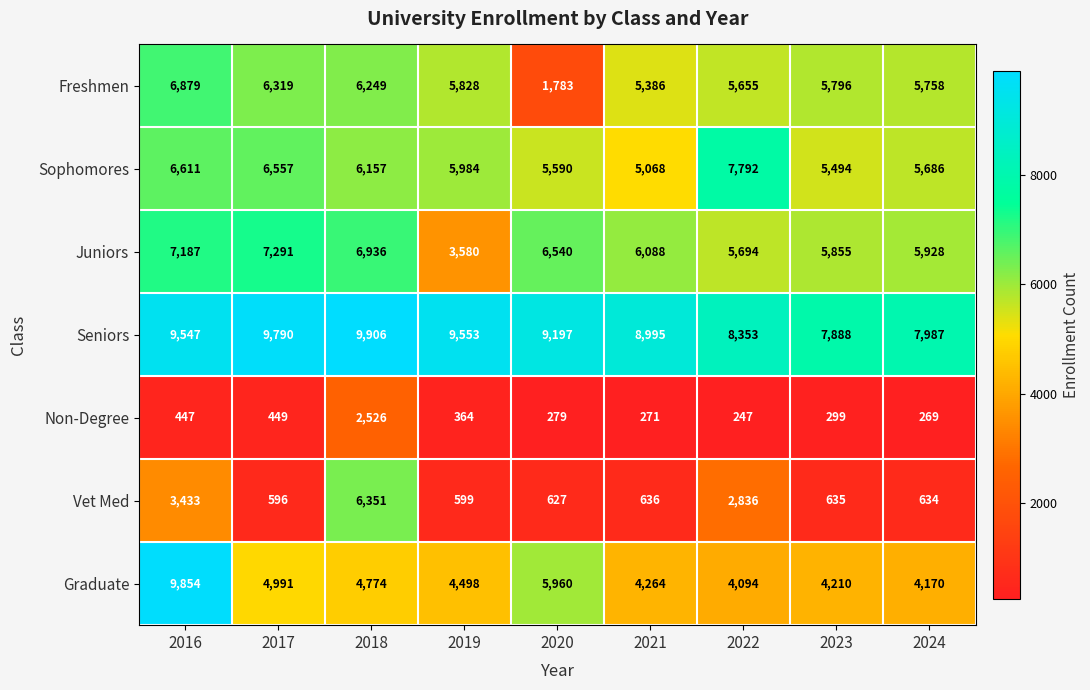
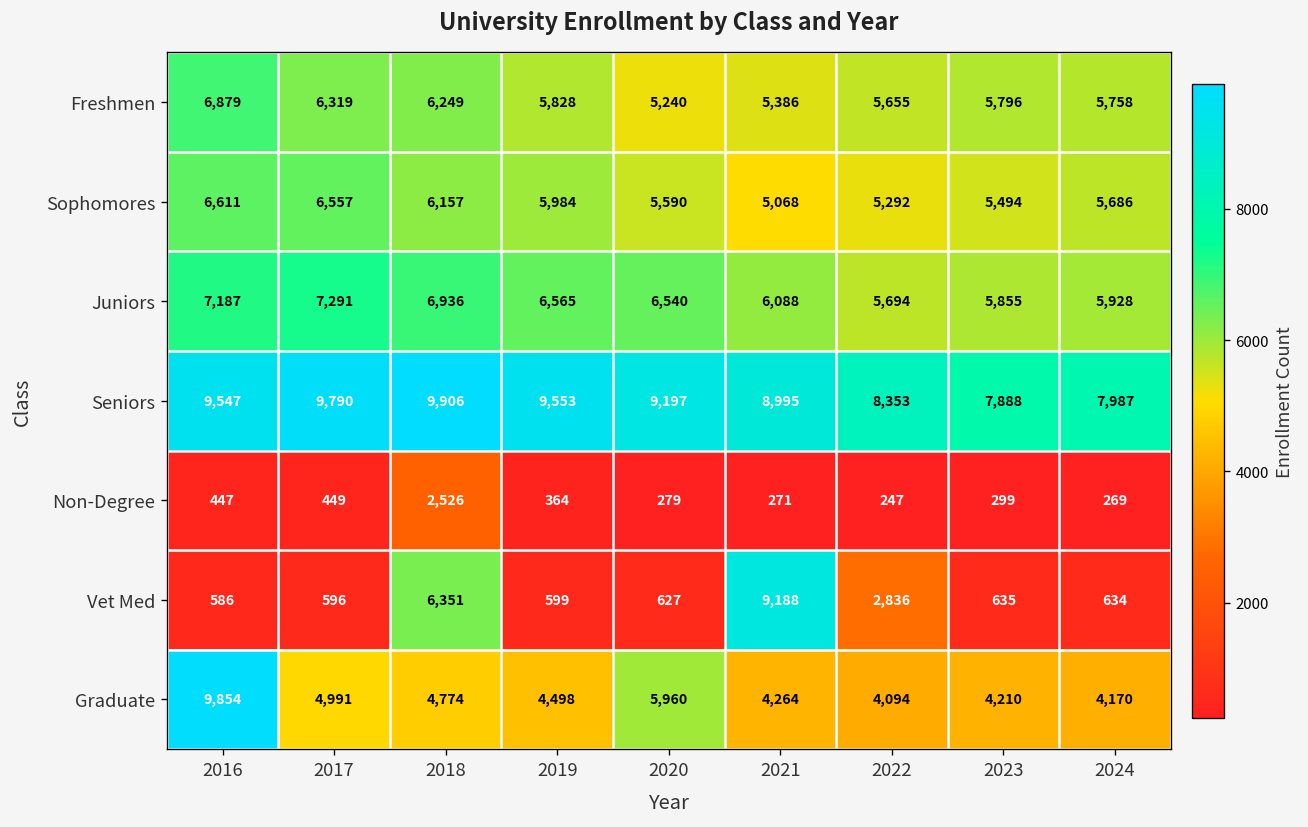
  {
    "Freshmen": {
      "2016": "6,879",
      "2017": "6,319",
      "2018": "6,249",
      "2019": "5,828",
-     "2020": "1,783",
+     "2020": "5,240",
      "2021": "5,386",
      "2022": "5,655",
      "2023": "5,796",
      "2024": "5,758"
    },
    "Sophomores": {
      "2016": "6,611",
      "2017": "6,557",
      "2018": "6,157",
      "2019": "5,984",
      "2020": "5,590",
      "2021": "5,068",
-     "2022": "7,792",
+     "2022": "5,292",
      "2023": "5,494",
      "2024": "5,686"
    },
    "Juniors": {
      "2016": "7,187",
      "2017": "7,291",
      "2018": "6,936",
-     "2019": "3,580",
+     "2019": "6,565",
      "2020": "6,540",
      "2021": "6,088",
      "2022": "5,694",
      "2023": "5,855",
      "2024": "5,928"
    },
    "Seniors": {
      "2016": "9,547",
      "2017": "9,790",
      "2018": "9,906",
      "2019": "9,553",
      "2020": "9,197",
      "2021": "8,995",
      "2022": "8,353",
      "2023": "7,888",
      "2024": "7,987"
    },
    "Non-Degree": {
      "2016": "447",
      "2017": "449",
      "2018": "2,526",
      "2019": "364",
      "2020": "279",
      "2021": "271",
      "2022": "247",
      "2023": "299",
      "2024": "269"
    },
    "Vet Med": {
-     "2016": "3,433",
+     "2016": "586",
      "2017": "596",
      "2018": "6,351",
      "2019": "599",
      "2020": "627",
-     "2021": "636",
+     "2021": "9,188",
      "2022": "2,836",
      "2023": "635",
      "2024": "634"
    },
    "Graduate": {
      "2016": "9,854",
      "2017": "4,991",
      "2018": "4,774",
      "2019": "4,498",
      "2020": "5,960",
      "2021": "4,264",
      "2022": "4,094",
      "2023": "4,210",
      "2024": "4,170"
    }
  }
